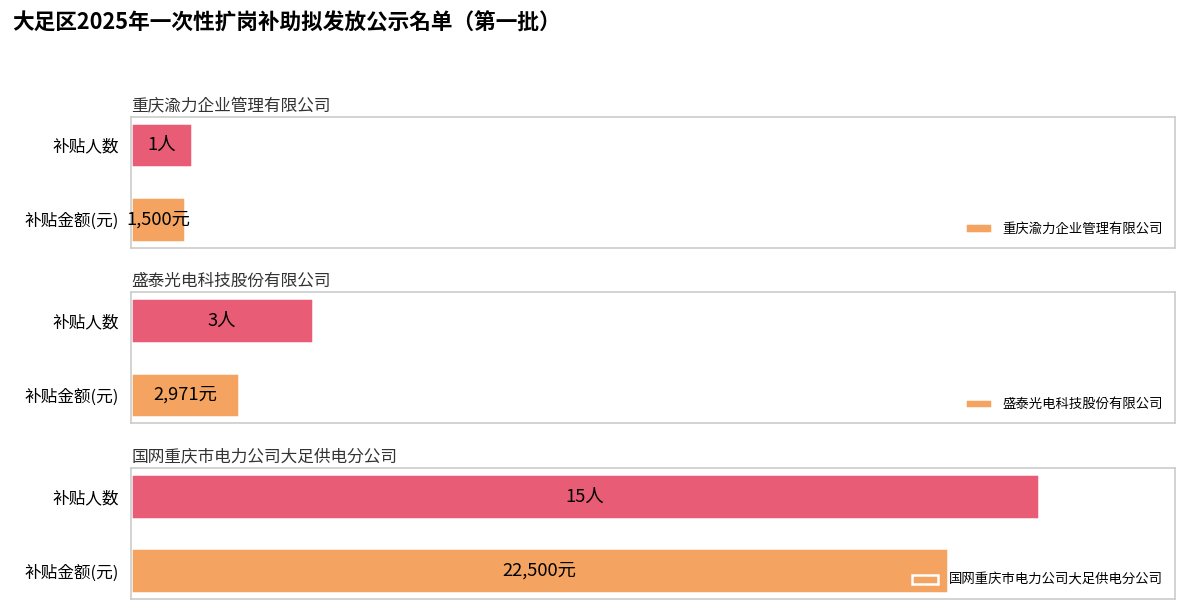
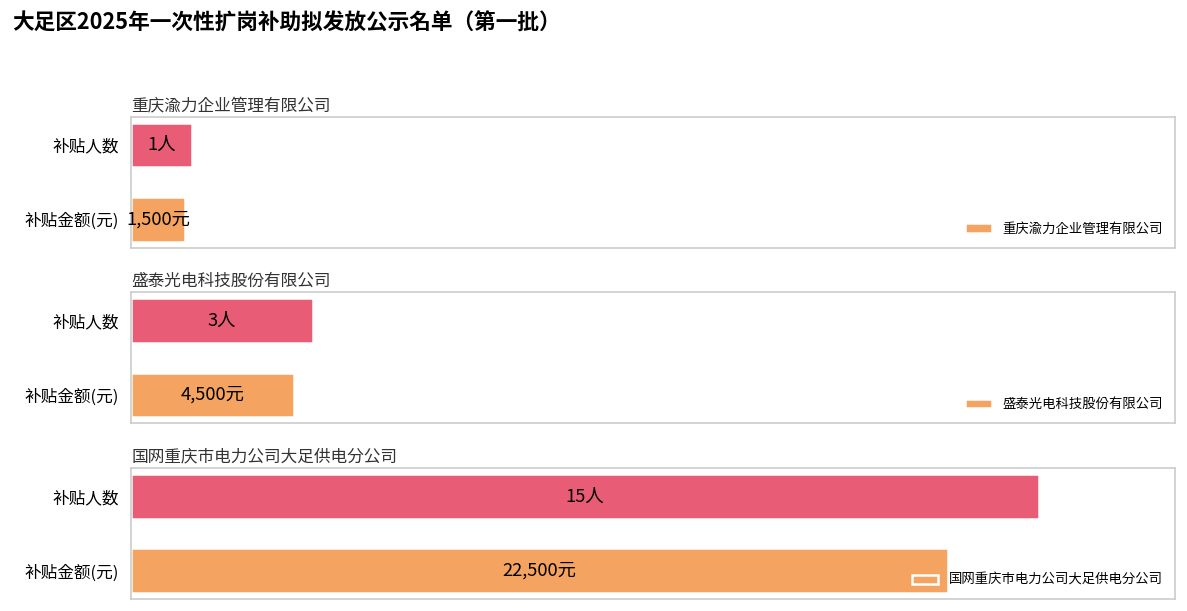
  {
    "重庆渝力企业管理有限公司": {
      "补贴金额(元)": "1,500元"
    },
    "盛泰光电科技股份有限公司": {
-     "补贴金额(元)": "2,971元"
+     "补贴金额(元)": "4,500元"
    },
    "国网重庆市电力公司大足供电分公司": {
      "补贴金额(元)": "22,500元"
    }
  }
